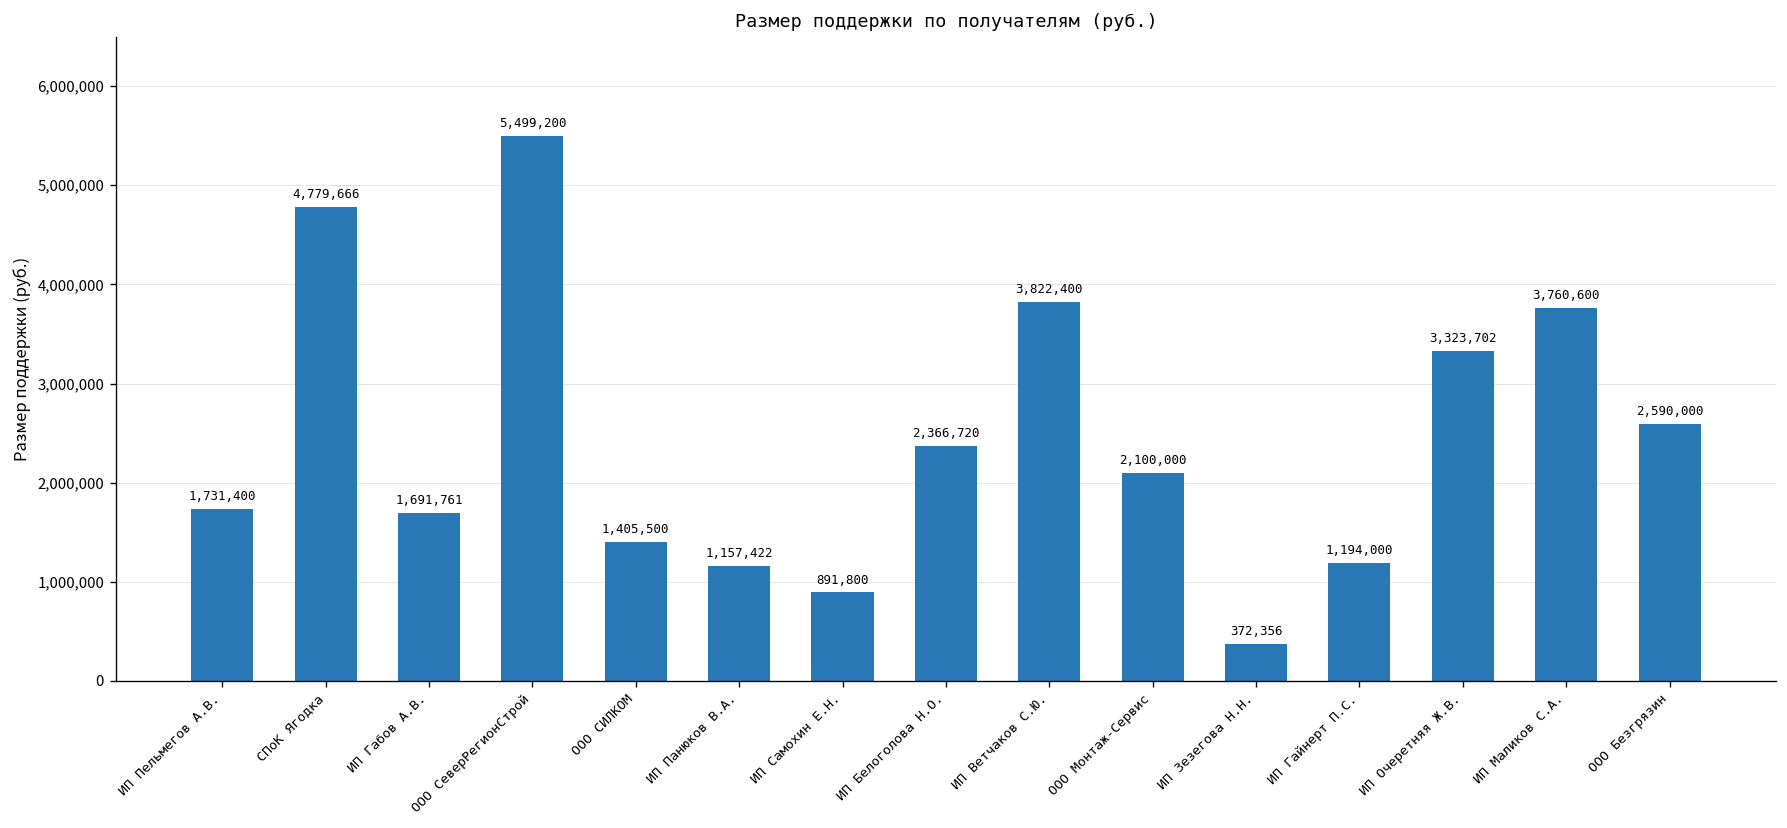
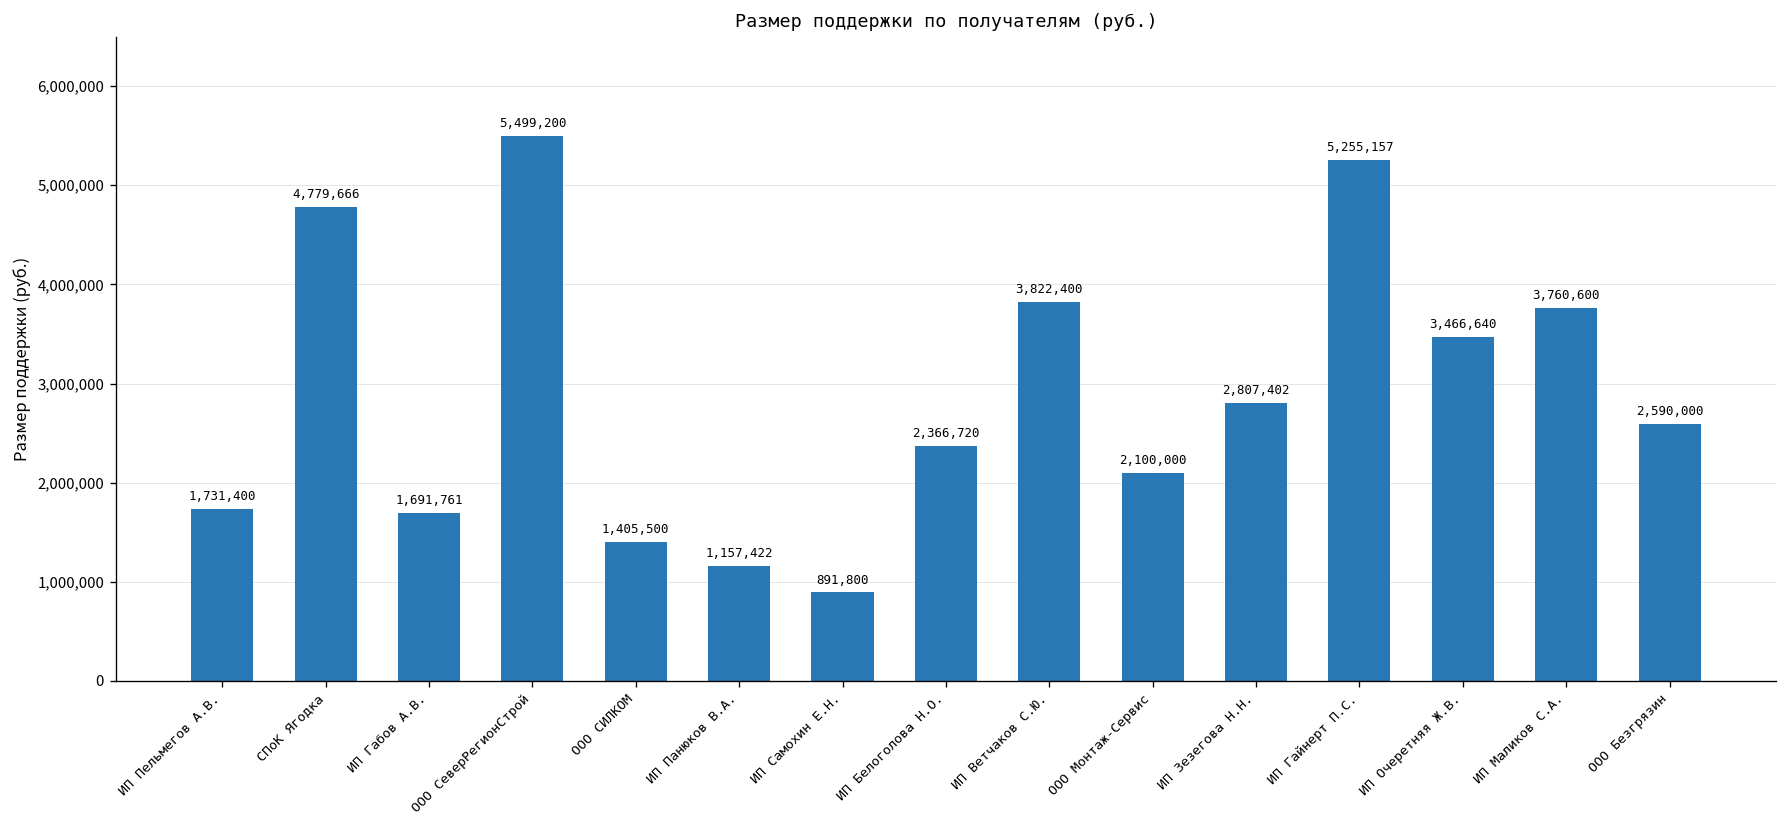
  {
    "ИП Пельмегов А.В.": "1,731,400",
    "СПоК Ягодка": "4,779,666",
    "ИП Габов А.В.": "1,691,761",
    "ООО СеверРегионСтрой": "5,499,200",
    "ООО СИЛКОМ": "1,405,500",
    "ИП Панюков В.А.": "1,157,422",
    "ИП Самохин Е.Н.": "891,800",
    "ИП Белоголова Н.О.": "2,366,720",
    "ИП Ветчаков С.Ю.": "3,822,400",
    "ООО Монтаж-Сервис": "2,100,000",
-   "ИП Зезегова Н.Н.": "372,356",
-   "ИП Гайнерт П.С.": "1,194,000",
-   "ИП Очеретняя Ж.В.": "3,323,702",
+   "ИП Зезегова Н.Н.": "2,807,402",
+   "ИП Гайнерт П.С.": "5,255,157",
+   "ИП Очеретняя Ж.В.": "3,466,640",
    "ИП Маликов С.А.": "3,760,600",
    "ООО Безгрязин": "2,590,000"
  }
